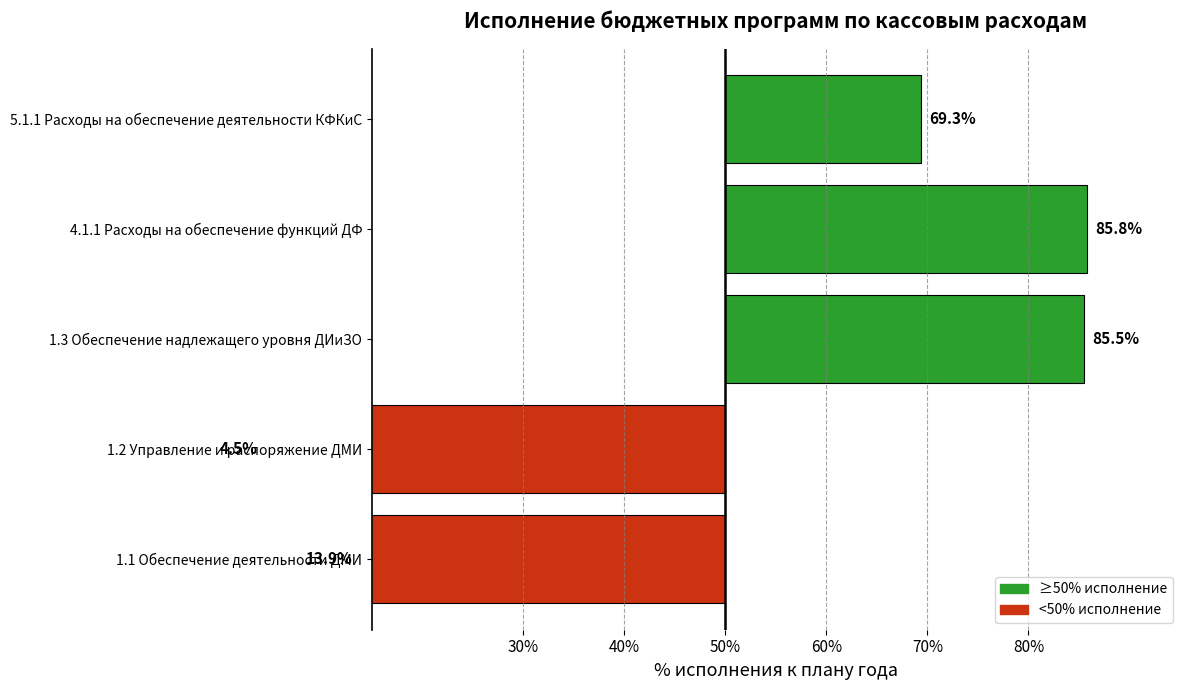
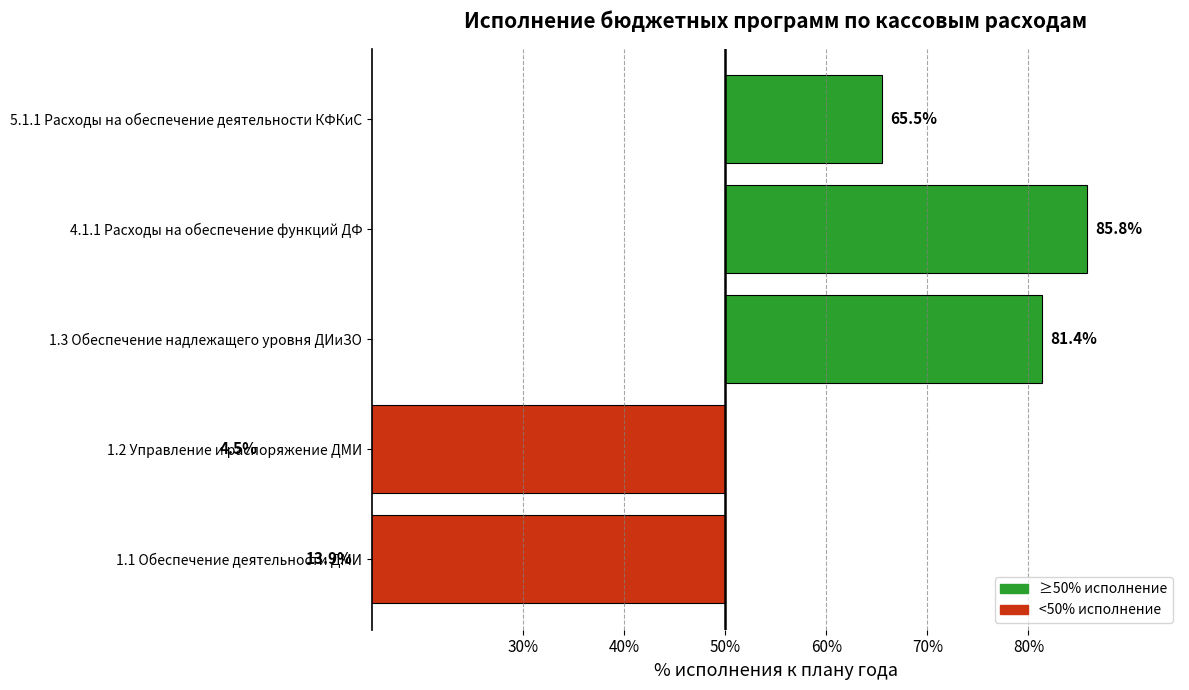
  {
-   "5.1.1 Расходы на обеспечение деятельности КФКиС": "69.3%",
-   "1.3 Обеспечение надлежащего уровня ДИиЗО": "85.5%"
+   "5.1.1 Расходы на обеспечение деятельности КФКиС": "65.5%",
+   "1.3 Обеспечение надлежащего уровня ДИиЗО": "81.4%"
  }
